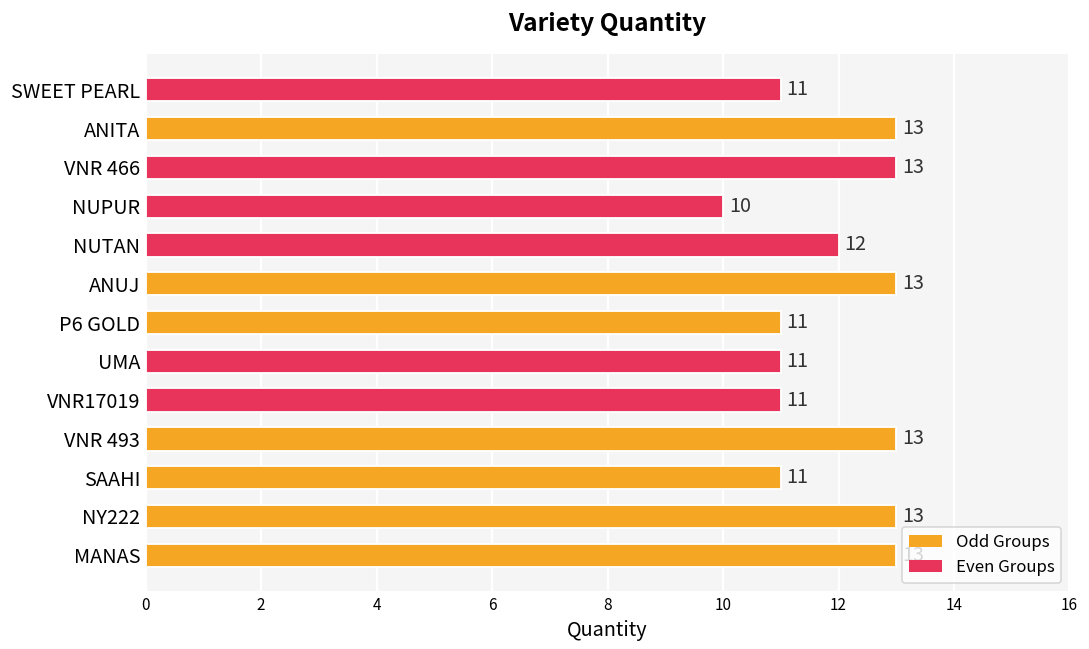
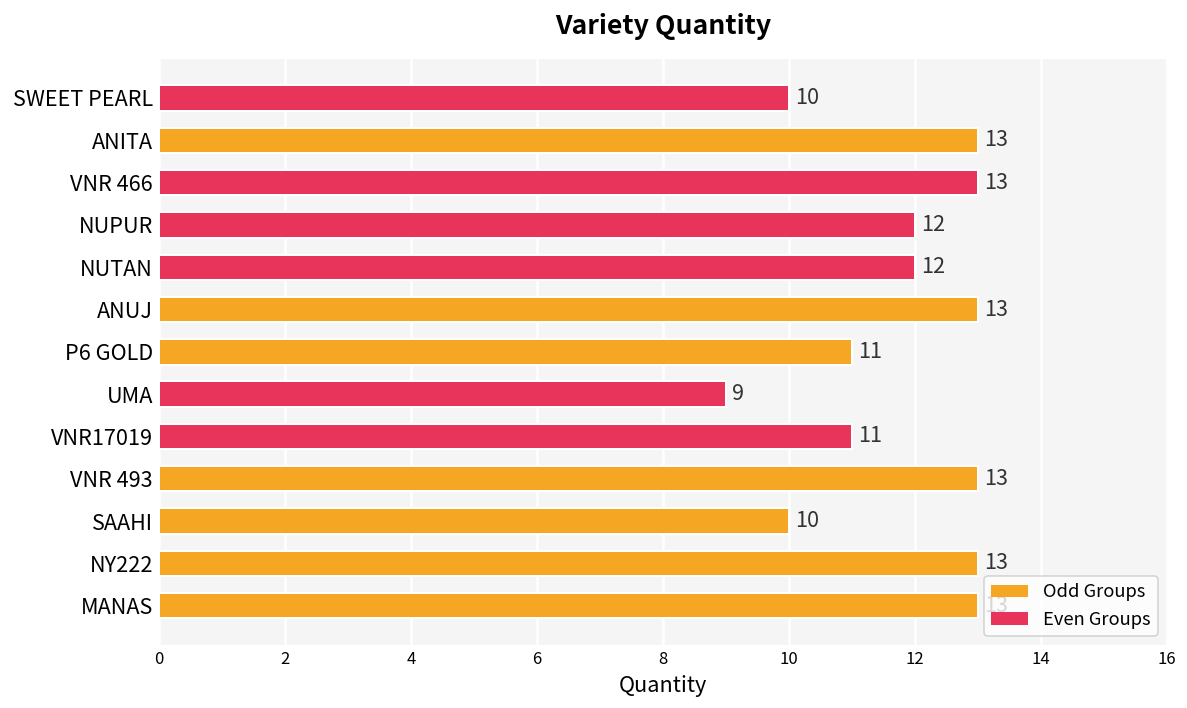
  {
-   "SWEET PEARL": 11,
+   "SWEET PEARL": 10,
    "ANITA": 13,
    "VNR 466": 13,
-   "NUPUR": 10,
+   "NUPUR": 12,
    "NUTAN": 12,
    "ANUJ": 13,
    "P6 GOLD": 11,
-   "UMA": 11,
+   "UMA": 9,
    "VNR17019": 11,
    "VNR 493": 13,
-   "SAAHI": 11
+   "SAAHI": 10
  }
